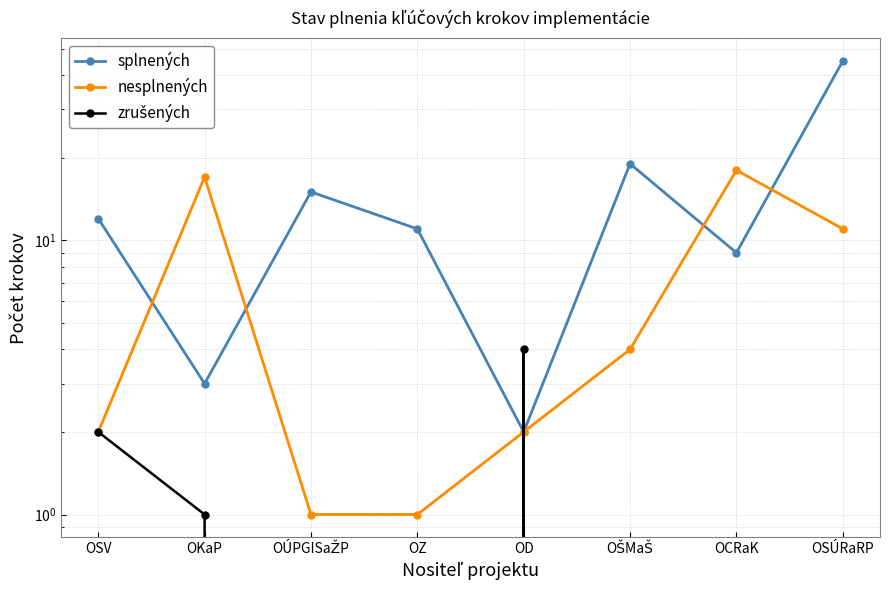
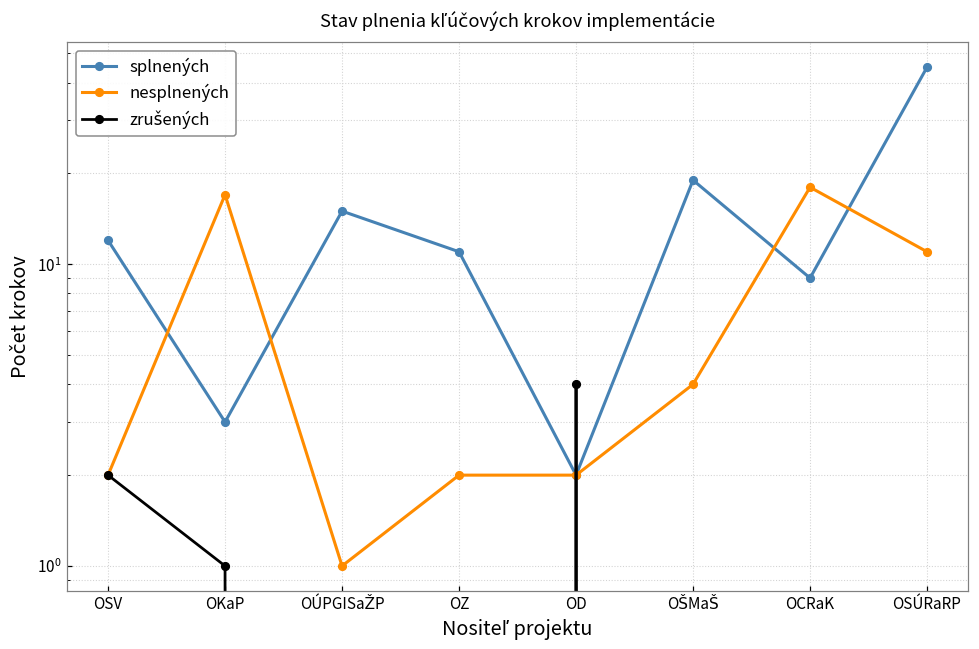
  {
    "splnených": {
      "OSV": 12,
      "OKaP": 3,
      "OÚPGISaŽP": 15,
      "OZ": 11,
      "OŠMaŠ": 19,
      "OCRaK": 9,
      "OSÚRaRP": 45
    },
    "nesplnených": {
      "OKaP": 17,
      "OÚPGISaŽP": 1,
-     "OZ": 1,
+     "OZ": 2,
      "OŠMaŠ": 4,
      "OCRaK": 18,
      "OSÚRaRP": 11
    },
    "zrušených": {
      "OKaP": 1,
      "OD": 4
    }
  }
